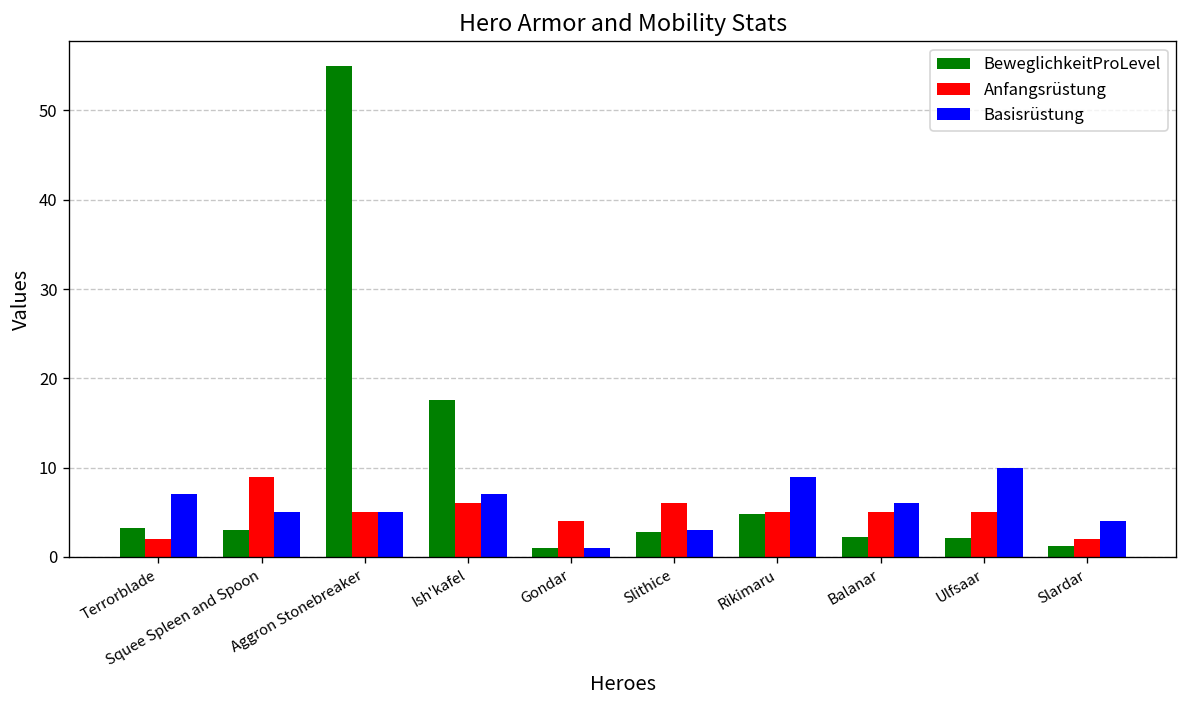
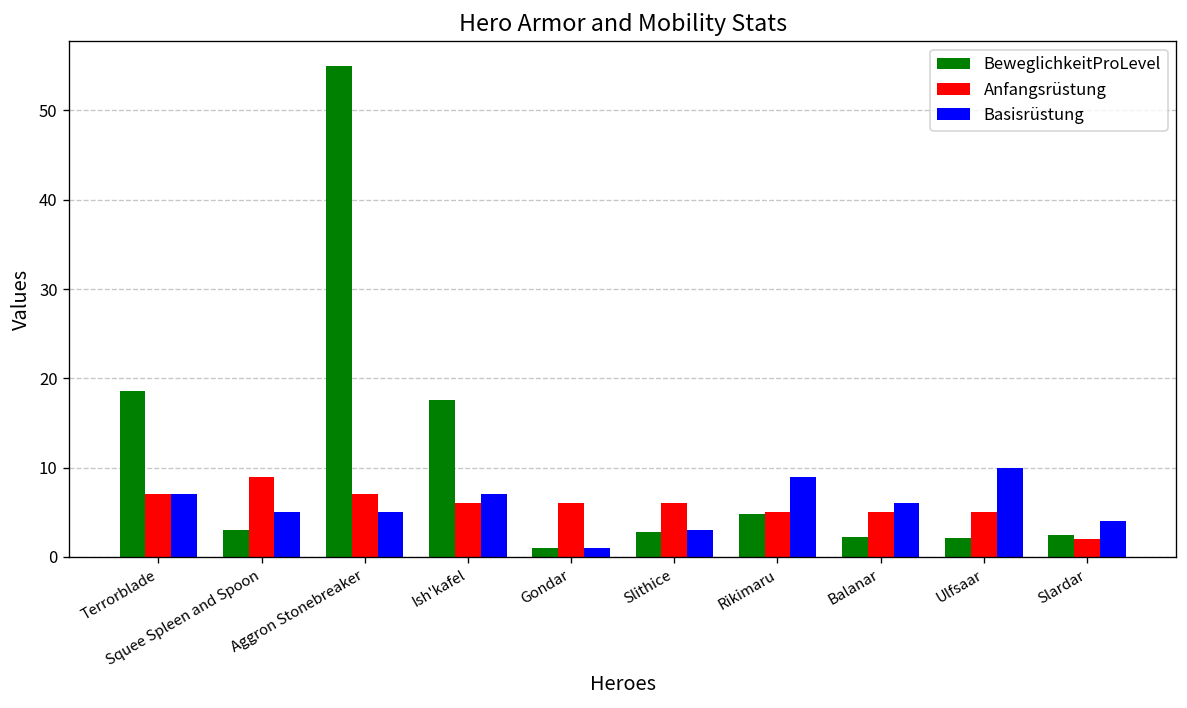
  {
    "BeweglichkeitProLevel": {
-     "Terrorblade": 3,
+     "Terrorblade": 19,
      "Squee Spleen and Spoon": 3,
      "Aggron Stonebreaker": 55,
      "Ish'kafel": 18,
      "Gondar": 1,
      "Slithice": 3,
      "Rikimaru": 5,
      "Balanar": 2,
      "Ulfsaar": 2,
-     "Slardar": 1
+     "Slardar": 2
    },
    "Anfangsrüstung": {
-     "Terrorblade": 2,
+     "Terrorblade": 7,
      "Squee Spleen and Spoon": 9,
-     "Aggron Stonebreaker": 5,
+     "Aggron Stonebreaker": 7,
      "Ish'kafel": 6,
-     "Gondar": 4,
+     "Gondar": 6,
      "Slithice": 6,
      "Rikimaru": 5,
      "Balanar": 5,
      "Ulfsaar": 5,
      "Slardar": 2
    },
    "Basisrüstung": {
      "Terrorblade": 7,
      "Squee Spleen and Spoon": 5,
      "Aggron Stonebreaker": 5,
      "Ish'kafel": 7,
      "Gondar": 1,
      "Slithice": 3,
      "Rikimaru": 9,
      "Balanar": 6,
      "Ulfsaar": 10,
      "Slardar": 4
    }
  }
